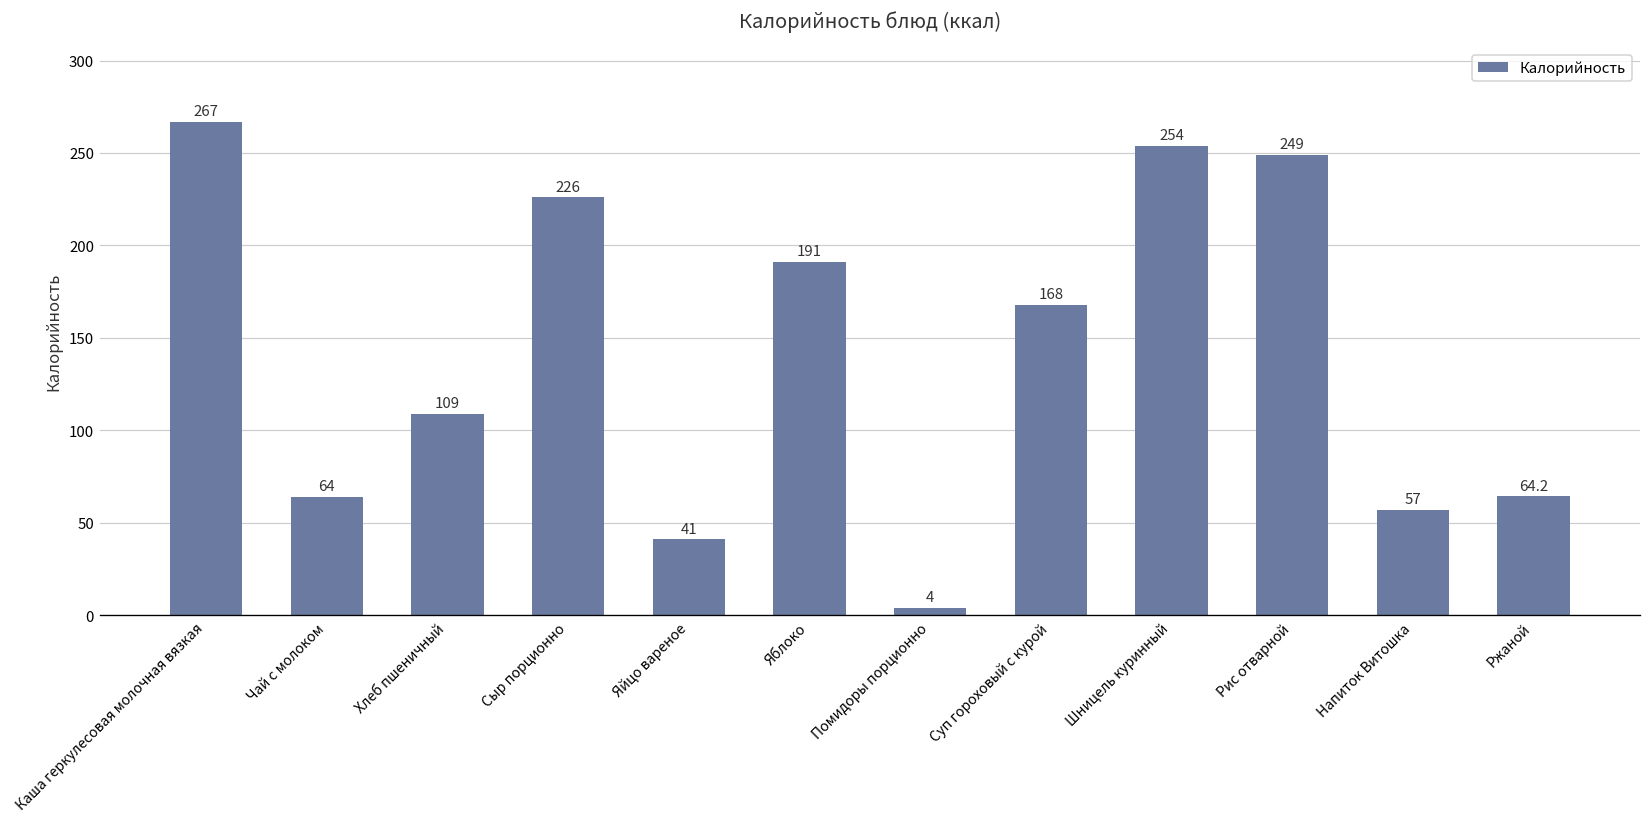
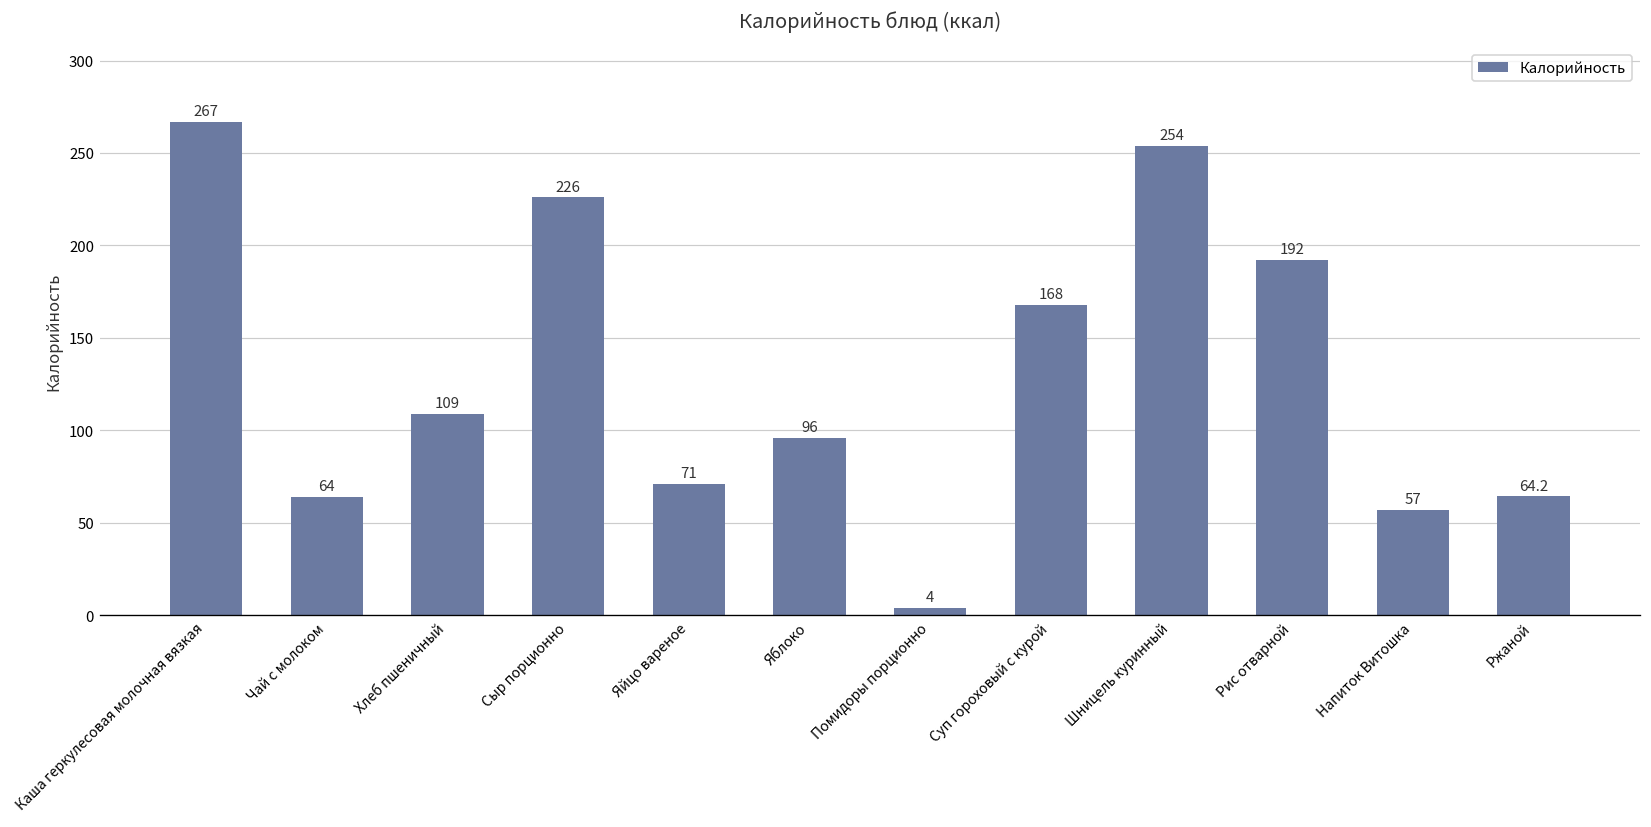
  {
    "Каша геркулесовая молочная вязкая": 267,
    "Чай с молоком": 64,
    "Хлеб пшеничный": 109,
    "Сыр порционно": 226,
-   "Яйцо вареное": 41,
-   "Яблоко": 191,
+   "Яйцо вареное": 71,
+   "Яблоко": 96,
    "Помидоры порционно": 4,
    "Суп гороховый с курой": 168,
    "Шницель куринный": 254,
-   "Рис отварной": 249,
+   "Рис отварной": 192,
    "Напиток Витошка": 57,
    "Ржаной": 64.2
  }
